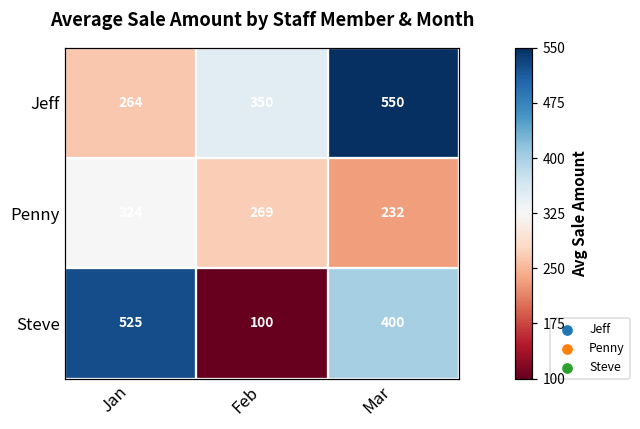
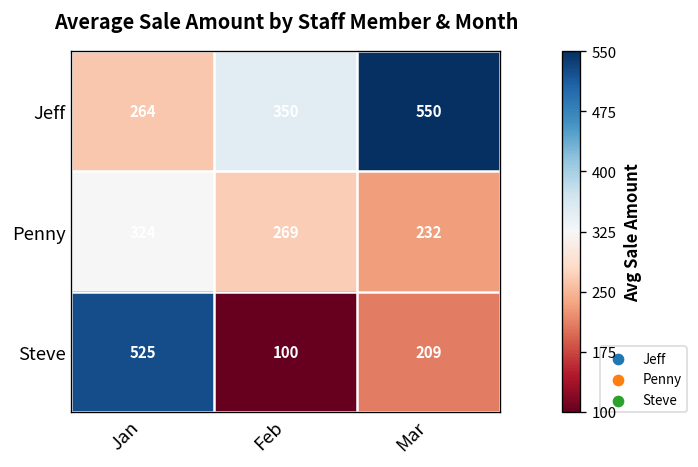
  {
    "Jeff": {
      "Jan": 264,
      "Mar": 550
    },
    "Penny": {
      "Feb": 269,
      "Mar": 232
    },
    "Steve": {
      "Jan": 525,
      "Feb": 100,
-     "Mar": 400
+     "Mar": 209
    }
  }
